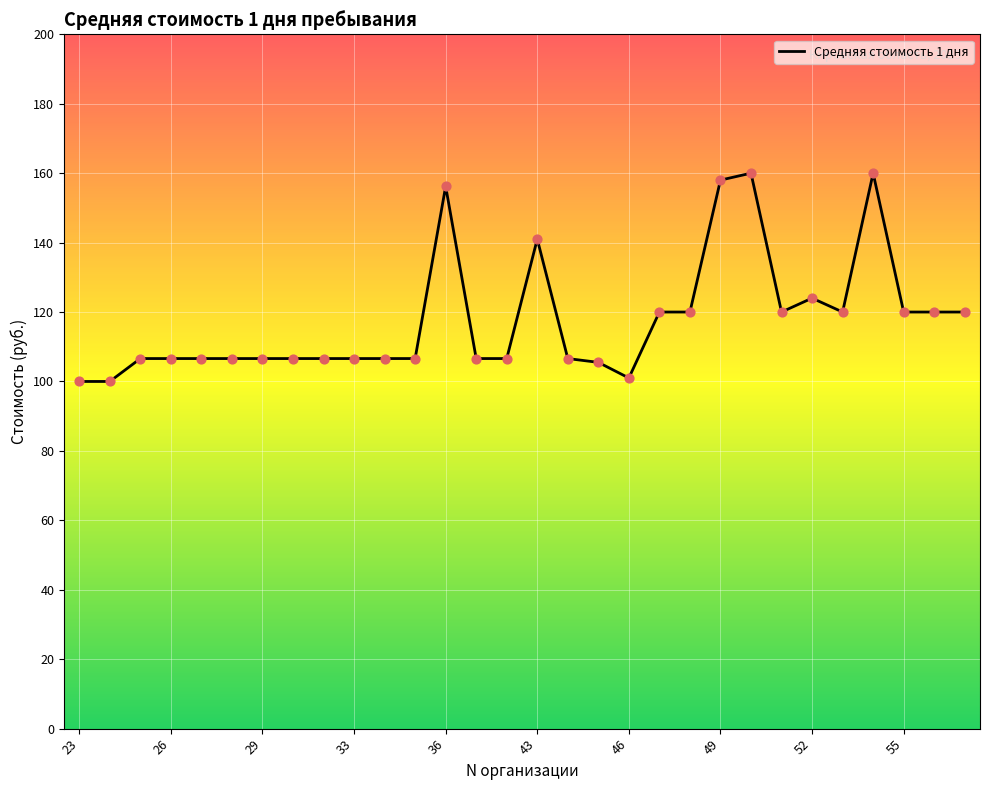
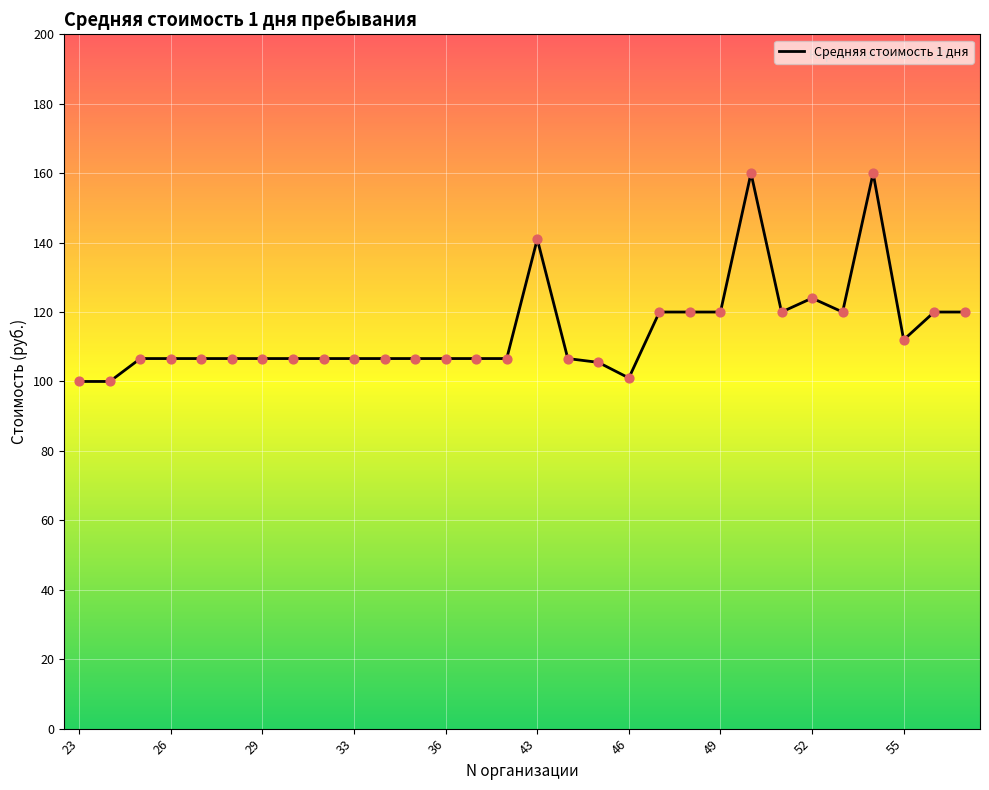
  {
    "23": 100,
    "26": 107,
    "29": 107,
    "33": 107,
-   "36": 156,
+   "36": 107,
    "43": 141,
    "46": 101,
-   "49": 158,
+   "49": 120,
    "52": 124,
-   "55": 120
+   "55": 112
  }
